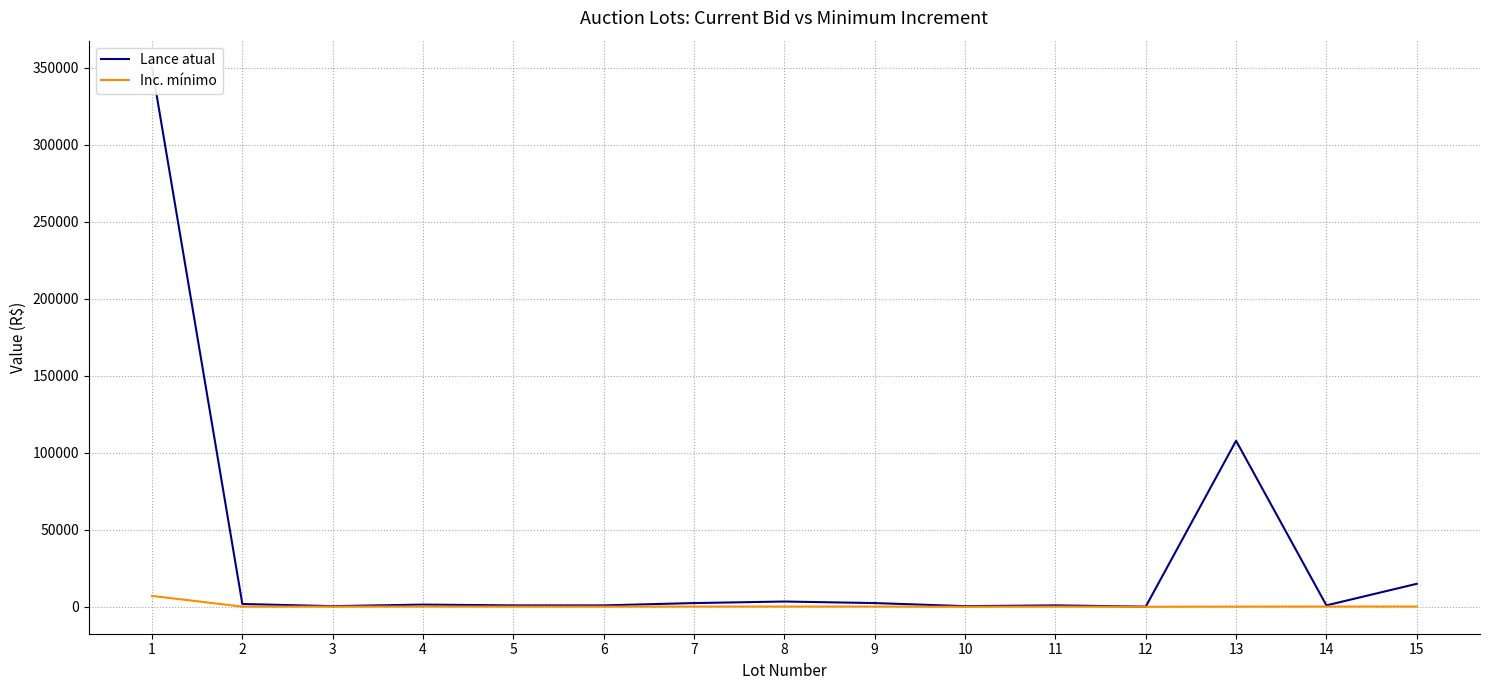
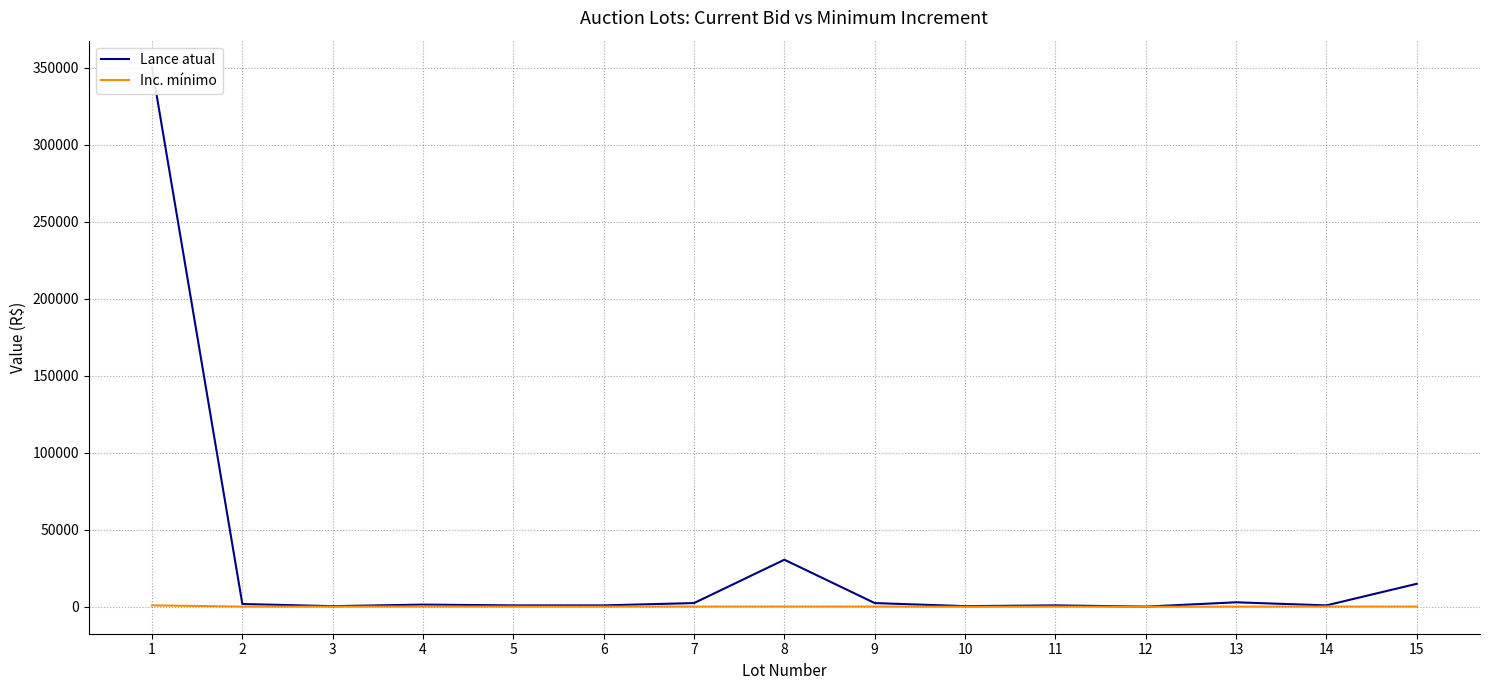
  {
    "Lance atual": {
      "2": 2000,
      "7": 3000,
-     "8": 4000,
+     "8": 31000,
      "9": 3000,
-     "13": 108000,
+     "13": 3000,
      "15": 15000
    },
    "Inc. mínimo": {
-     "1": 7000,
+     "1": 1000,
      "2": 0,
      "7": 0,
      "8": 0,
      "9": 0,
      "13": 0,
      "15": 0
    }
  }
